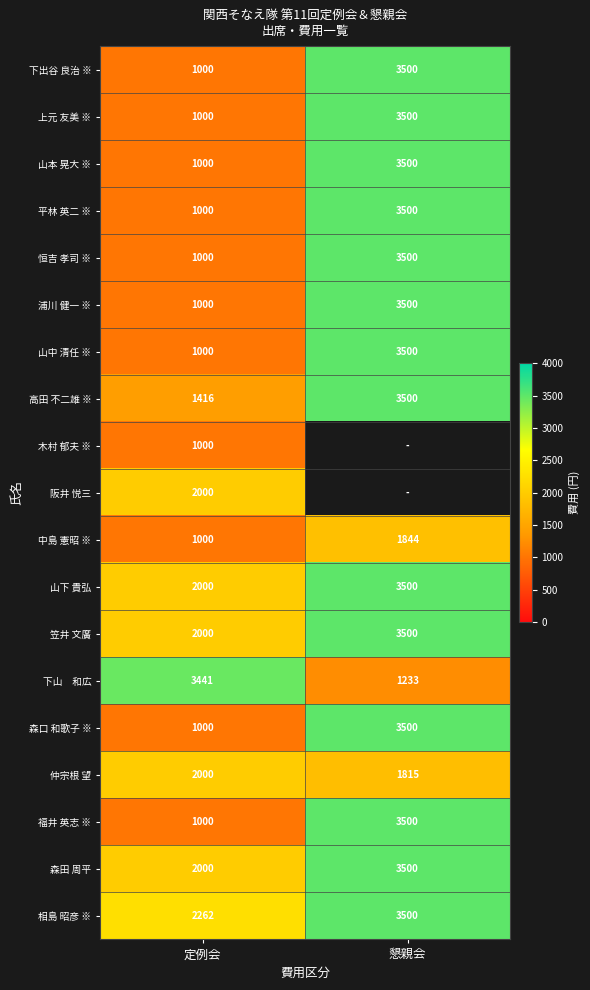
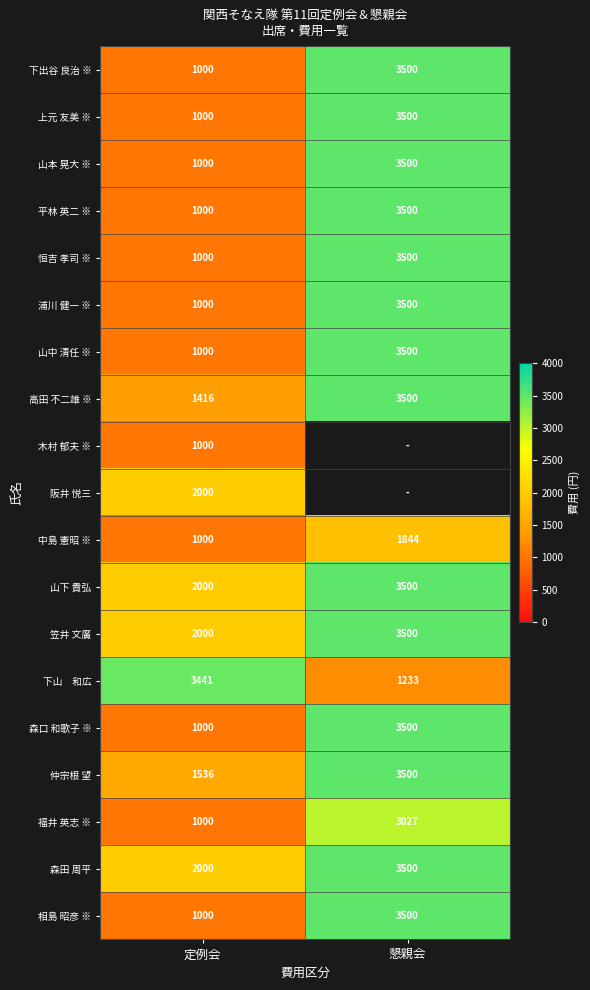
  {
    "下出谷 良治 ※": {
      "定例会": 1000,
      "懇親会": 3500
    },
    "上元 友美 ※": {
      "定例会": 1000,
      "懇親会": 3500
    },
    "山本 晃大 ※": {
      "定例会": 1000,
      "懇親会": 3500
    },
    "平林 英二 ※": {
      "定例会": 1000,
      "懇親会": 3500
    },
    "恒吉 孝司 ※": {
      "定例会": 1000,
      "懇親会": 3500
    },
    "浦川 健一 ※": {
      "定例会": 1000,
      "懇親会": 3500
    },
    "山中 清任 ※": {
      "定例会": 1000,
      "懇親会": 3500
    },
    "高田 不二雄 ※": {
      "定例会": 1416,
      "懇親会": 3500
    },
    "木村 郁夫 ※": {
      "定例会": 1000
    },
    "阪井 悦三": {
      "定例会": 2000
    },
    "中島 憲昭 ※": {
      "定例会": 1000,
      "懇親会": 1844
    },
    "山下 貴弘": {
      "定例会": 2000,
      "懇親会": 3500
    },
    "笠井 文廣": {
      "定例会": 2000,
      "懇親会": 3500
    },
    "下山 和広": {
      "定例会": 3441,
      "懇親会": 1233
    },
    "森口 和歌子 ※": {
      "定例会": 1000,
      "懇親会": 3500
    },
    "仲宗根 望": {
-     "定例会": 2000,
-     "懇親会": 1815
+     "定例会": 1536,
+     "懇親会": 3500
    },
    "福井 英志 ※": {
      "定例会": 1000,
-     "懇親会": 3500
+     "懇親会": 3027
    },
    "森田 周平": {
      "定例会": 2000,
      "懇親会": 3500
    },
    "相島 昭彦 ※": {
-     "定例会": 2262,
+     "定例会": 1000,
      "懇親会": 3500
    }
  }
